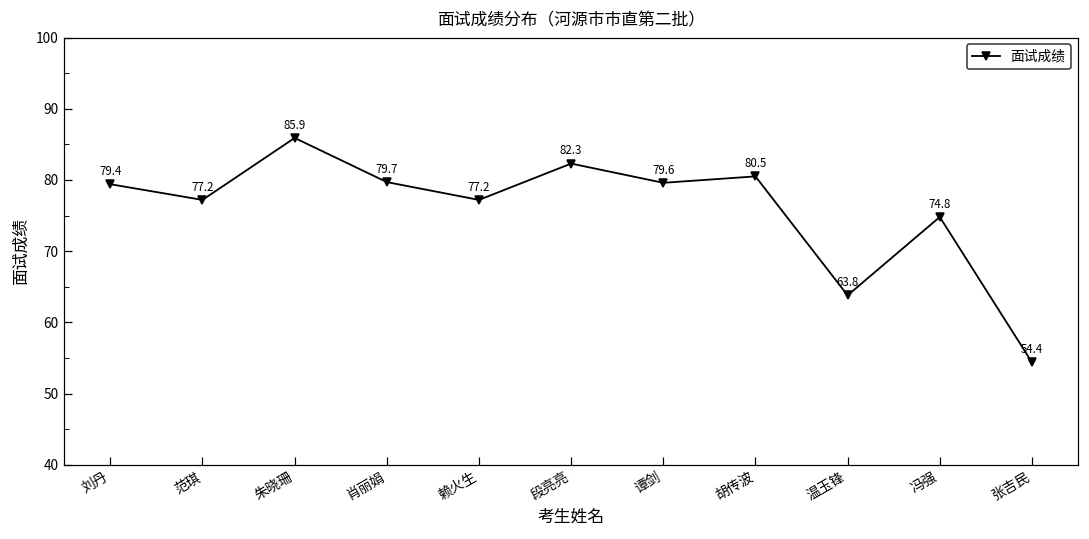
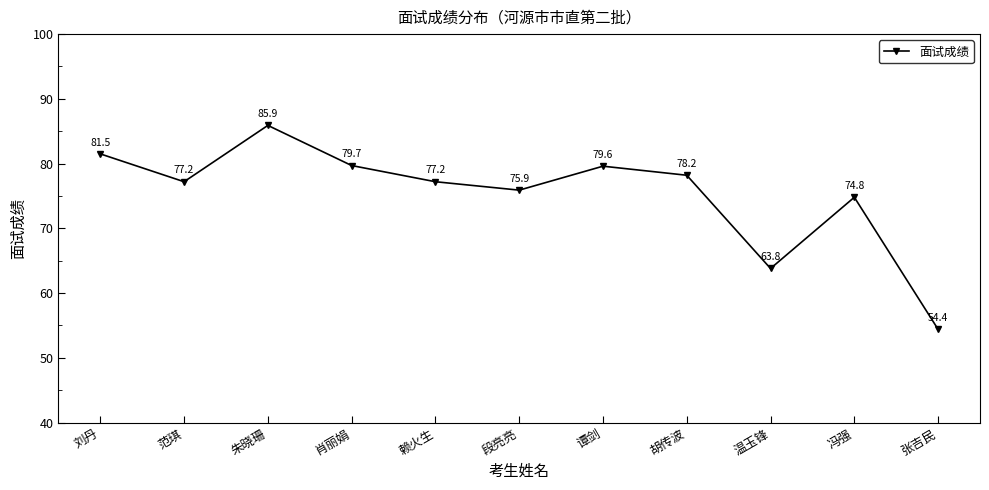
  {
-   "刘丹": 79.4,
+   "刘丹": 81.5,
    "范琪": 77.2,
    "朱晓珊": 85.9,
    "肖丽娟": 79.7,
    "赖火生": 77.2,
-   "段亮亮": 82.3,
+   "段亮亮": 75.9,
    "谭剑": 79.6,
-   "胡传波": 80.5,
+   "胡传波": 78.2,
    "温玉锋": 63.8,
    "冯强": 74.8,
    "张吉民": 54.4
  }
